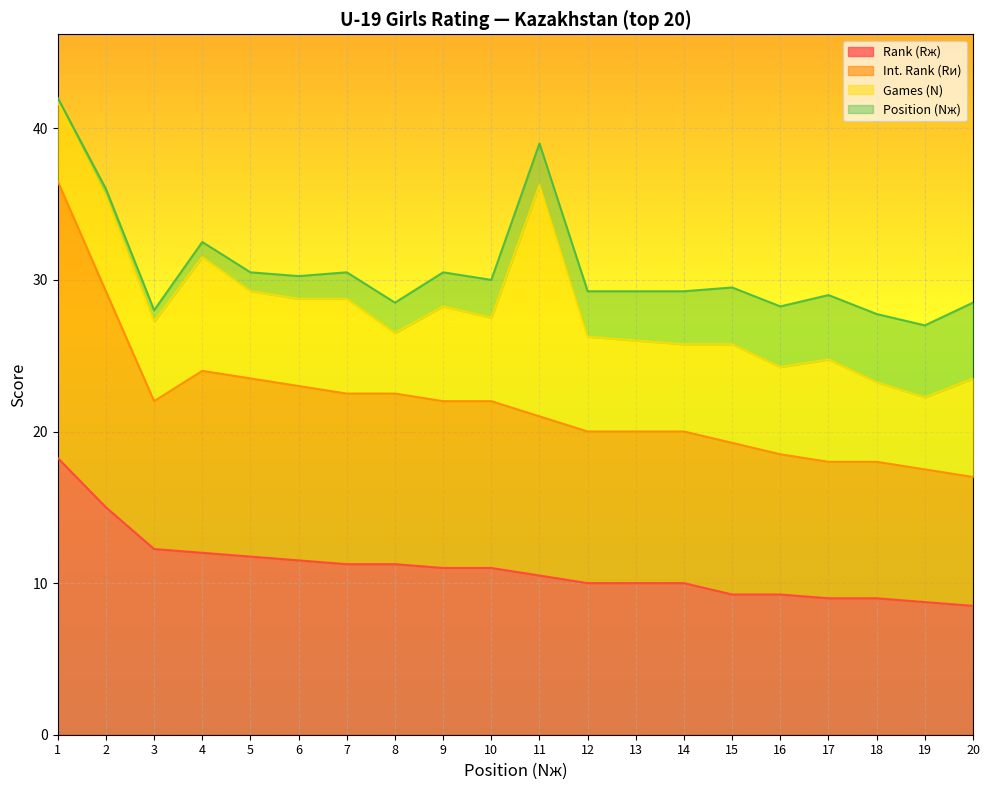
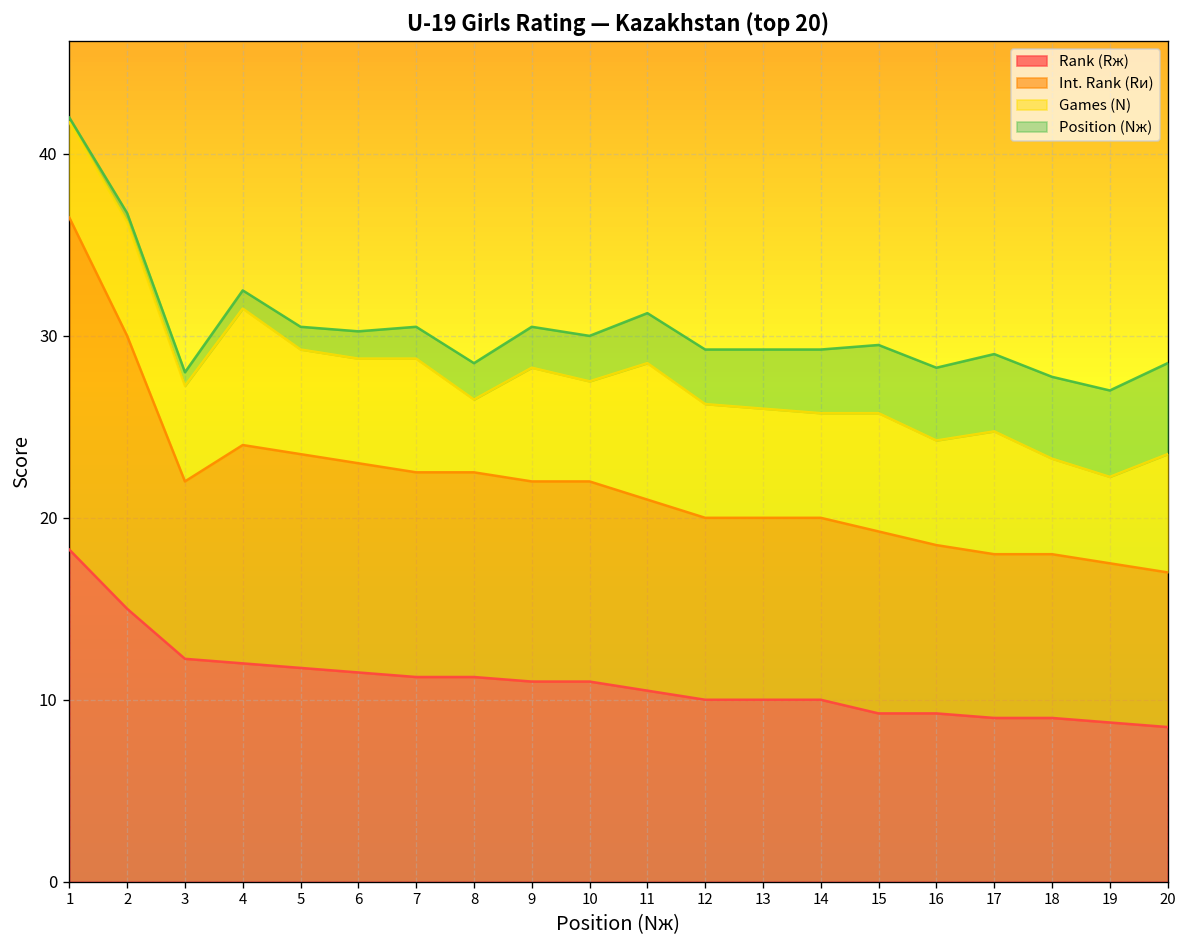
  {
    "Rank (Rж)": {
      "1": 18.3,
      "2": 15.0,
      "3": 12.3,
      "4": 12.0,
      "5": 11.8,
      "6": 11.5,
      "7": 11.3,
      "8": 11.3,
      "9": 11.0,
      "10": 11.0,
      "11": 10.5,
      "12": 10.0,
      "13": 10.0,
      "14": 10.0,
      "15": 9.3,
      "16": 9.3,
      "17": 9.0,
      "18": 9.0,
      "19": 8.8,
      "20": 8.5
    },
    "Int. Rank (Rи)": {
      "1": 18.3,
-     "2": 14.3,
+     "2": 15.0,
      "3": 9.8,
      "4": 12.0,
      "5": 11.8,
      "6": 11.5,
      "7": 11.3,
      "8": 11.3,
      "9": 11.0,
      "10": 11.0,
      "11": 10.5,
      "12": 10.0,
      "13": 10.0,
      "14": 10.0,
      "15": 10.0,
      "16": 9.3,
      "17": 9.0,
      "18": 9.0,
      "19": 8.8,
      "20": 8.5
    },
    "Games (N)": {
      "1": 5.3,
      "2": 6.3,
      "3": 5.3,
      "4": 7.5,
      "5": 5.8,
      "6": 5.8,
      "7": 6.3,
      "8": 4.0,
      "9": 6.3,
      "10": 5.5,
-     "11": 15.3,
+     "11": 7.5,
      "12": 6.3,
      "13": 6.0,
      "14": 5.8,
      "15": 6.5,
      "16": 5.8,
      "17": 6.8,
      "18": 5.3,
      "19": 4.8,
      "20": 6.5
    },
    "Position (Nж)": {
      "1": 0.3,
      "2": 0.5,
      "3": 0.8,
      "4": 1.0,
      "5": 1.3,
      "6": 1.5,
      "7": 1.8,
      "8": 2.0,
      "9": 2.3,
      "10": 2.5,
      "11": 2.8,
      "12": 3.0,
      "13": 3.3,
      "14": 3.5,
      "15": 3.8,
      "16": 4.0,
      "17": 4.3,
      "18": 4.5,
      "19": 4.8,
      "20": 5.0
    }
  }
